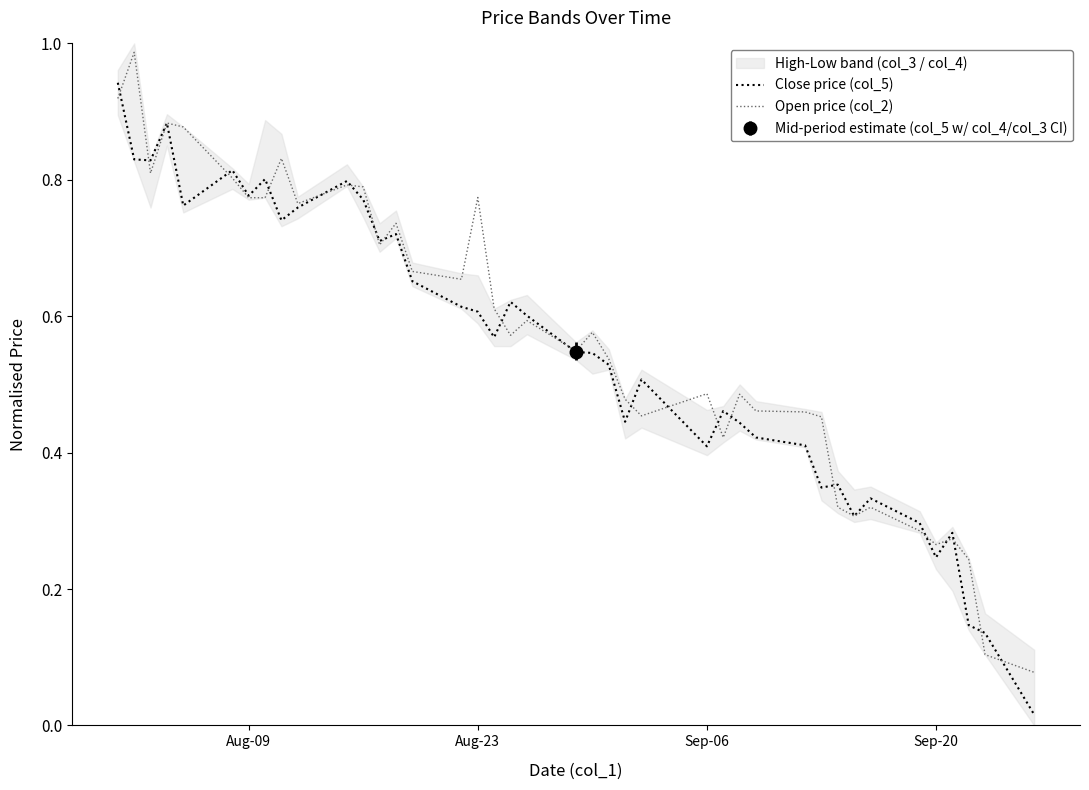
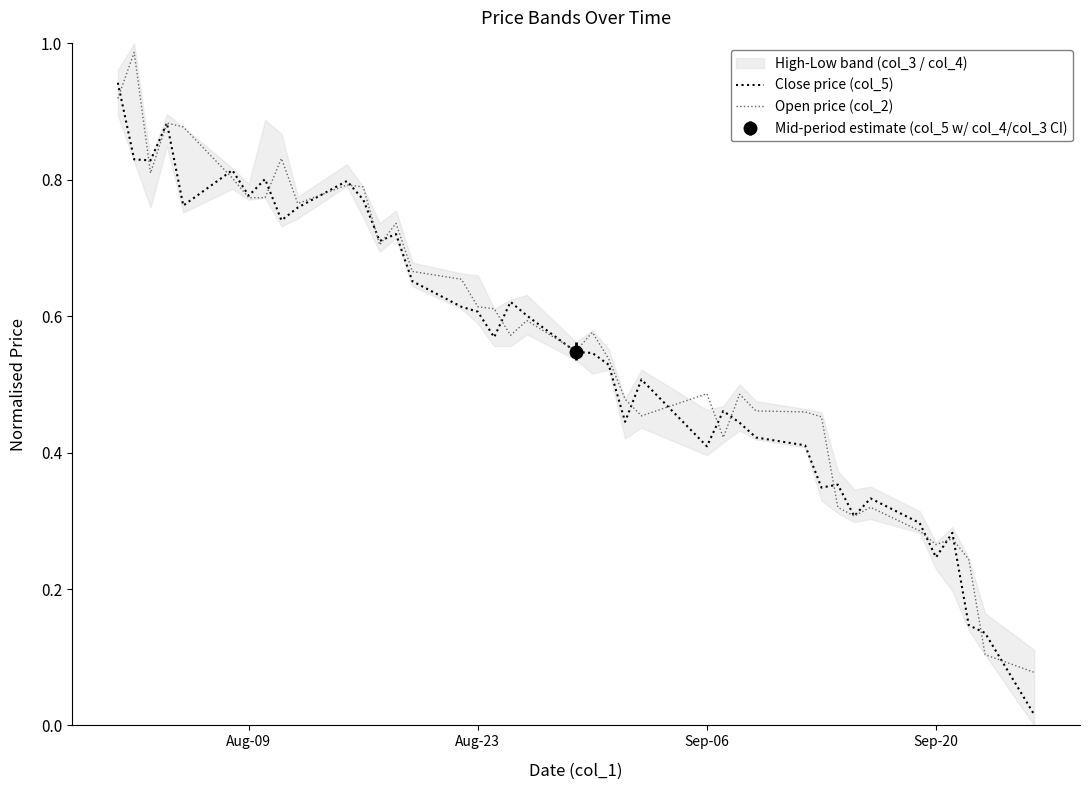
  {
    "Open price (col_2)": {
-     "Aug-23": 0.77,
+     "Aug-23": 0.61,
      "Sep-06": 0.49
    }
  }
